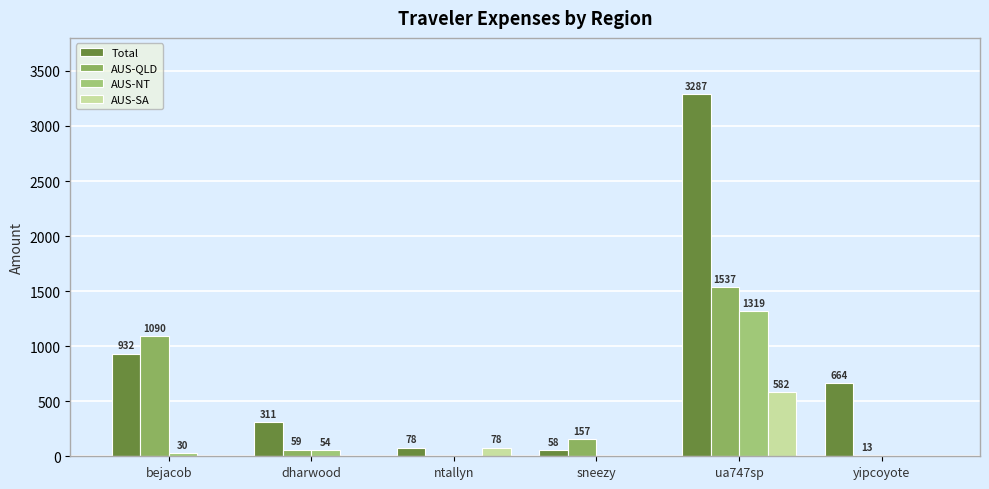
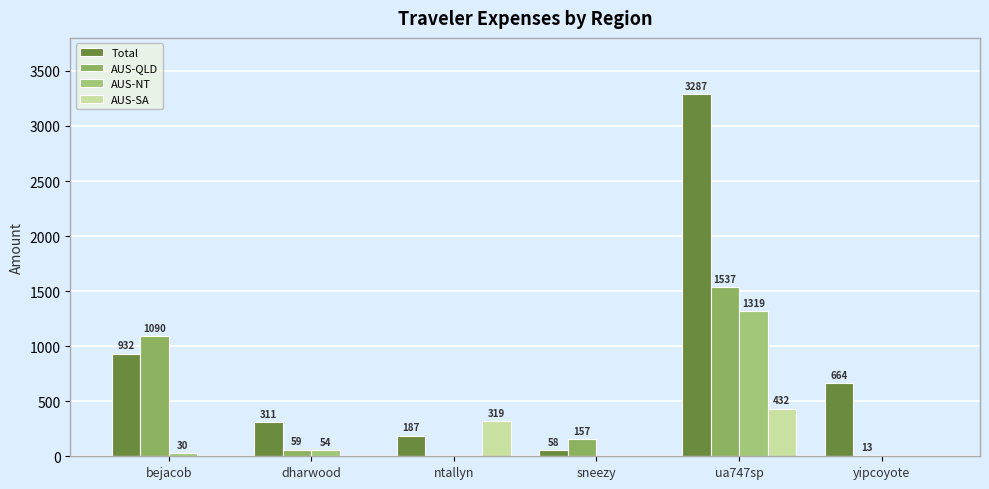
  {
    "Total": {
      "bejacob": 932,
      "dharwood": 311,
-     "ntallyn": 78,
+     "ntallyn": 187,
      "sneezy": 58,
      "ua747sp": 3287,
      "yipcoyote": 664
    },
    "AUS-SA": {
-     "ntallyn": 78,
-     "ua747sp": 582
+     "ntallyn": 319,
+     "ua747sp": 432
    }
  }
